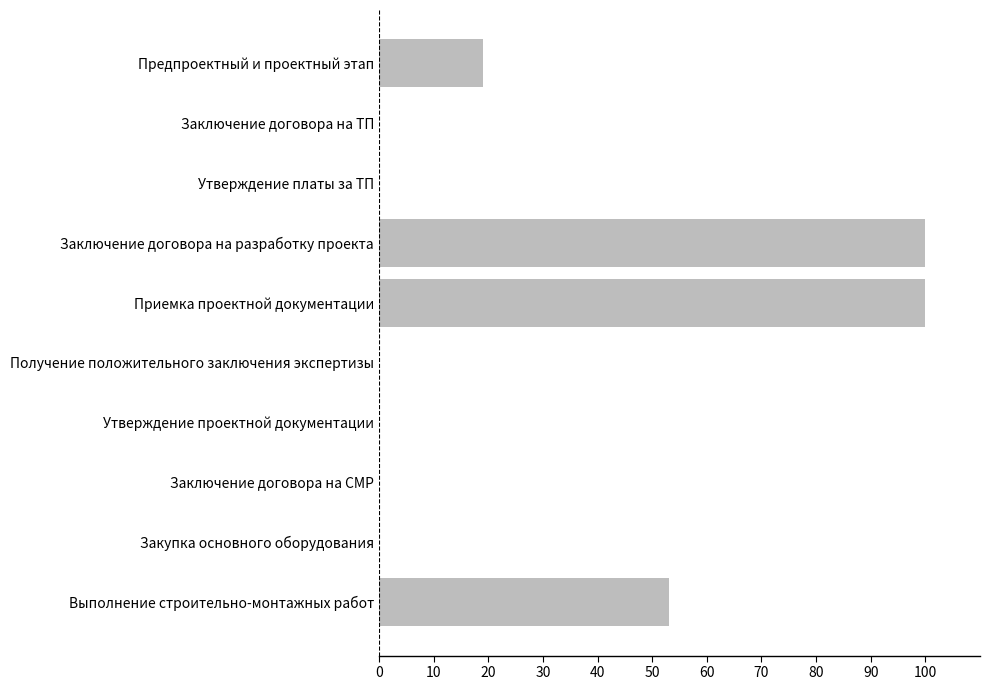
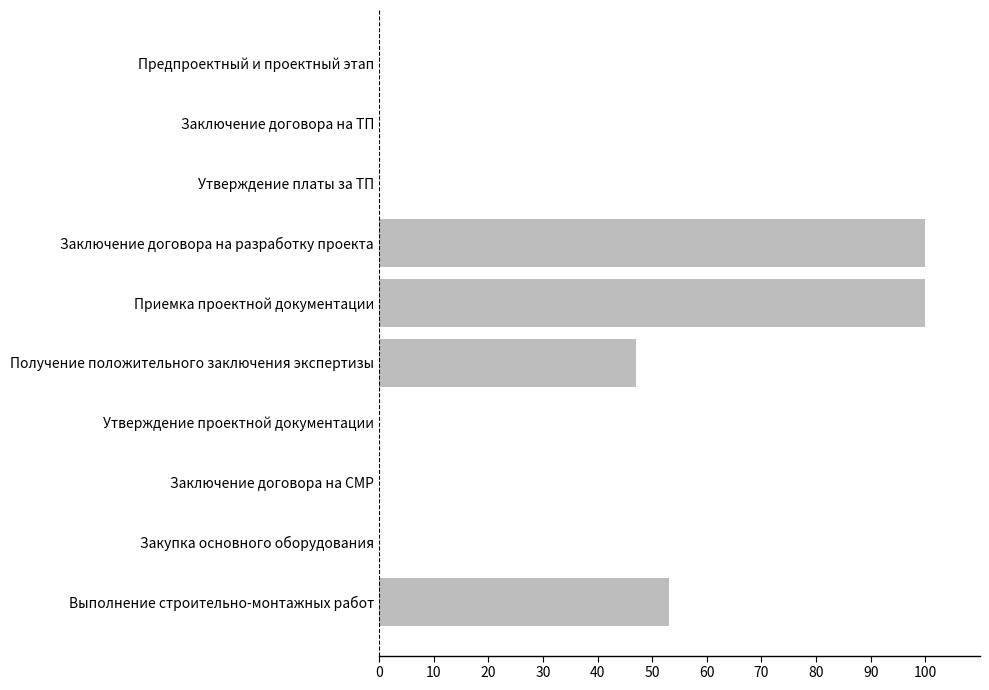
  {
-   "Предпроектный и проектный этап": 19,
+   "Предпроектный и проектный этап": 0,
    "Заключение договора на ТП": 0,
    "Утверждение платы за ТП": 0,
    "Заключение договора на разработку проекта": 100,
    "Приемка проектной документации": 100,
-   "Получение положительного заключения экспертизы": 0,
+   "Получение положительного заключения экспертизы": 47,
    "Утверждение проектной документации": 0,
    "Заключение договора на СМР": 0,
    "Закупка основного оборудования": 0,
    "Выполнение строительно-монтажных работ": 53
  }
